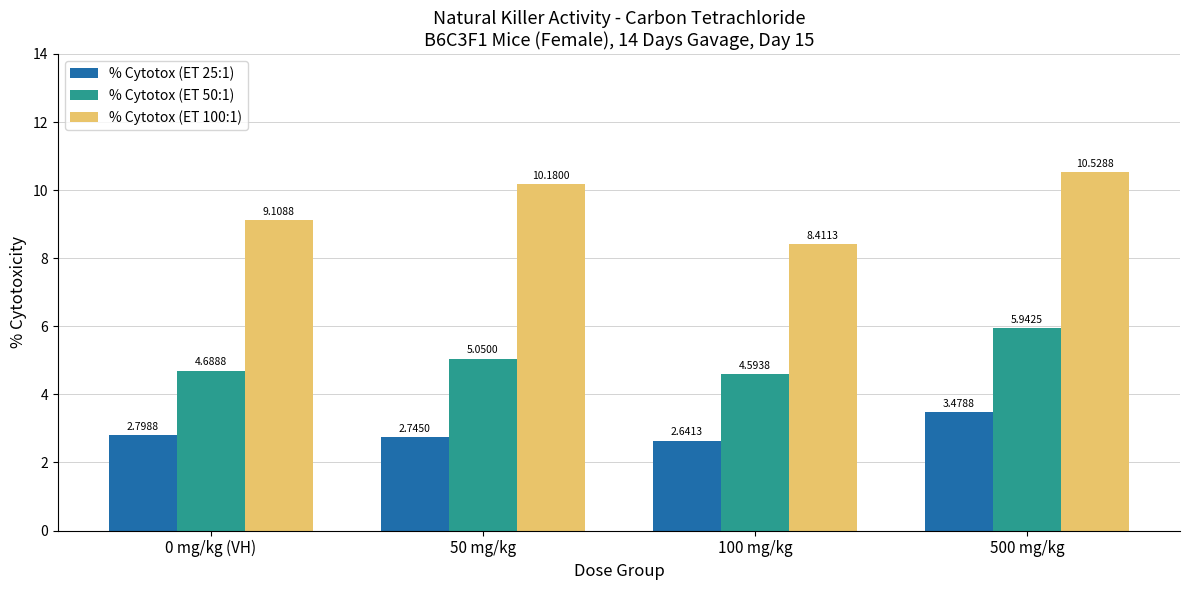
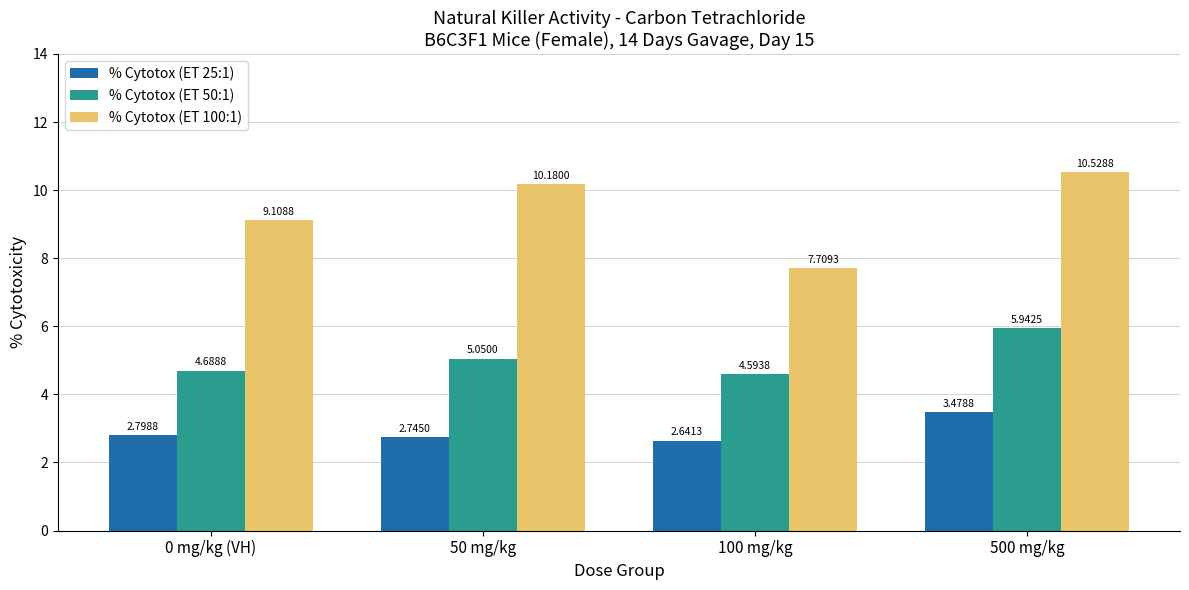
  {
    "% Cytotox (ET 100:1)": {
      "0 mg/kg (VH)": 9.1088,
      "50 mg/kg": 10.1800,
-     "100 mg/kg": 8.4113,
+     "100 mg/kg": 7.7093,
      "500 mg/kg": 10.5288
    }
  }
